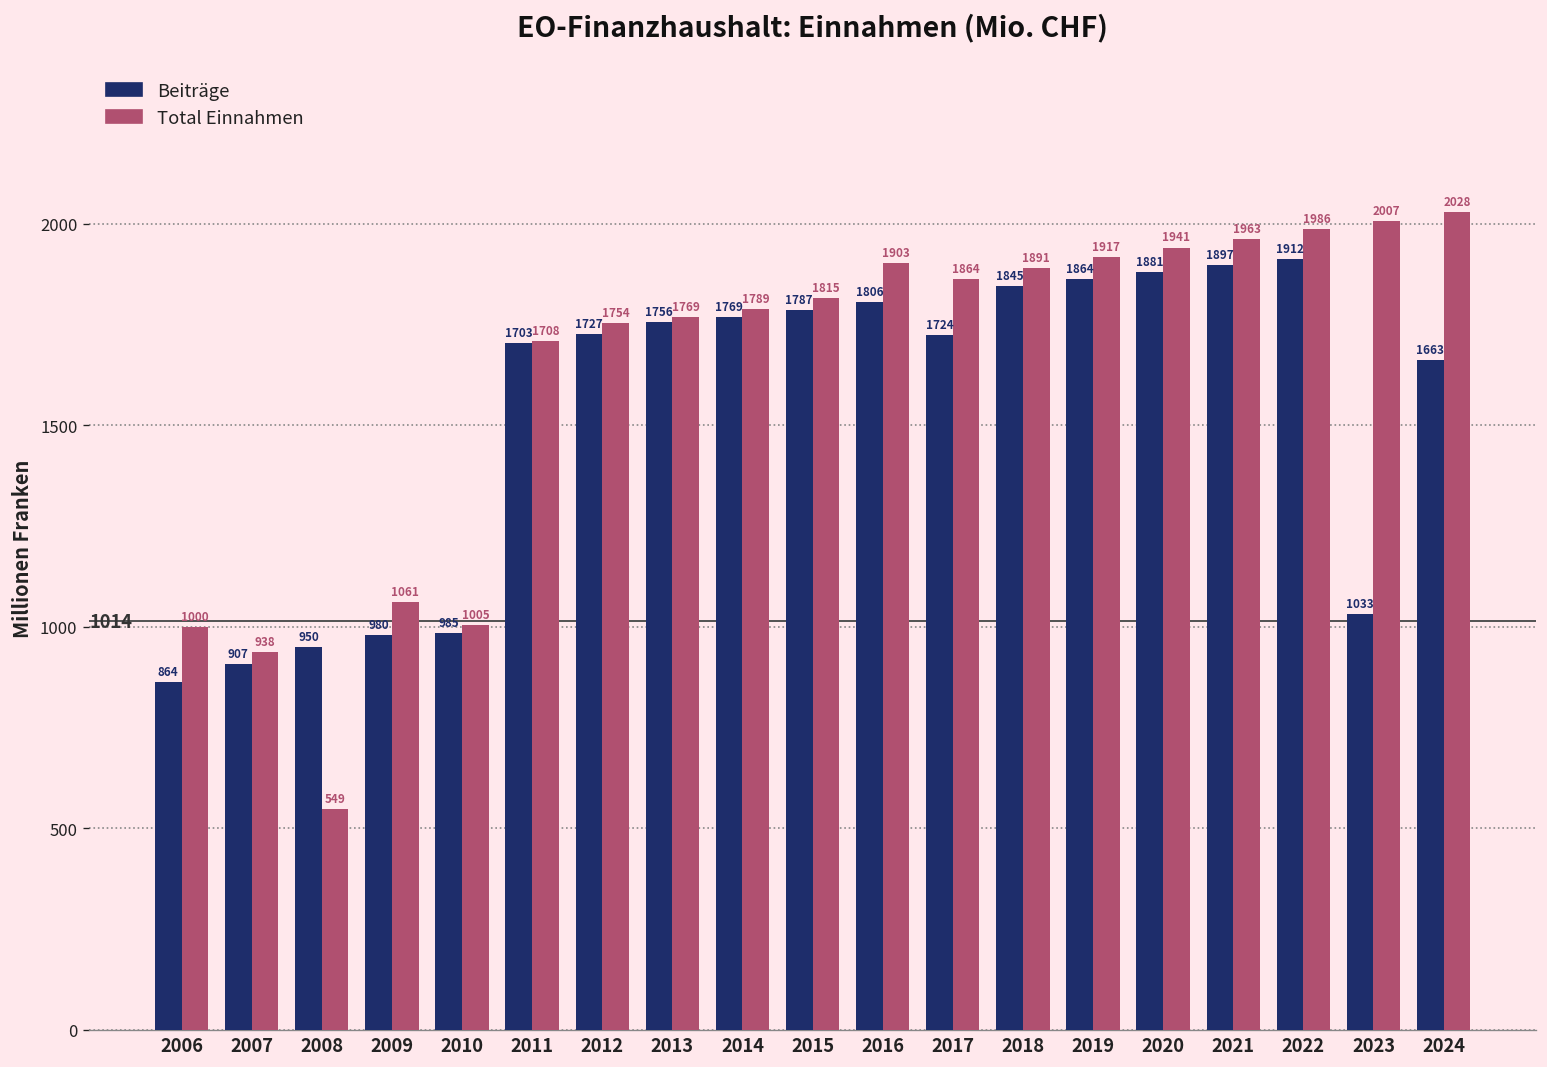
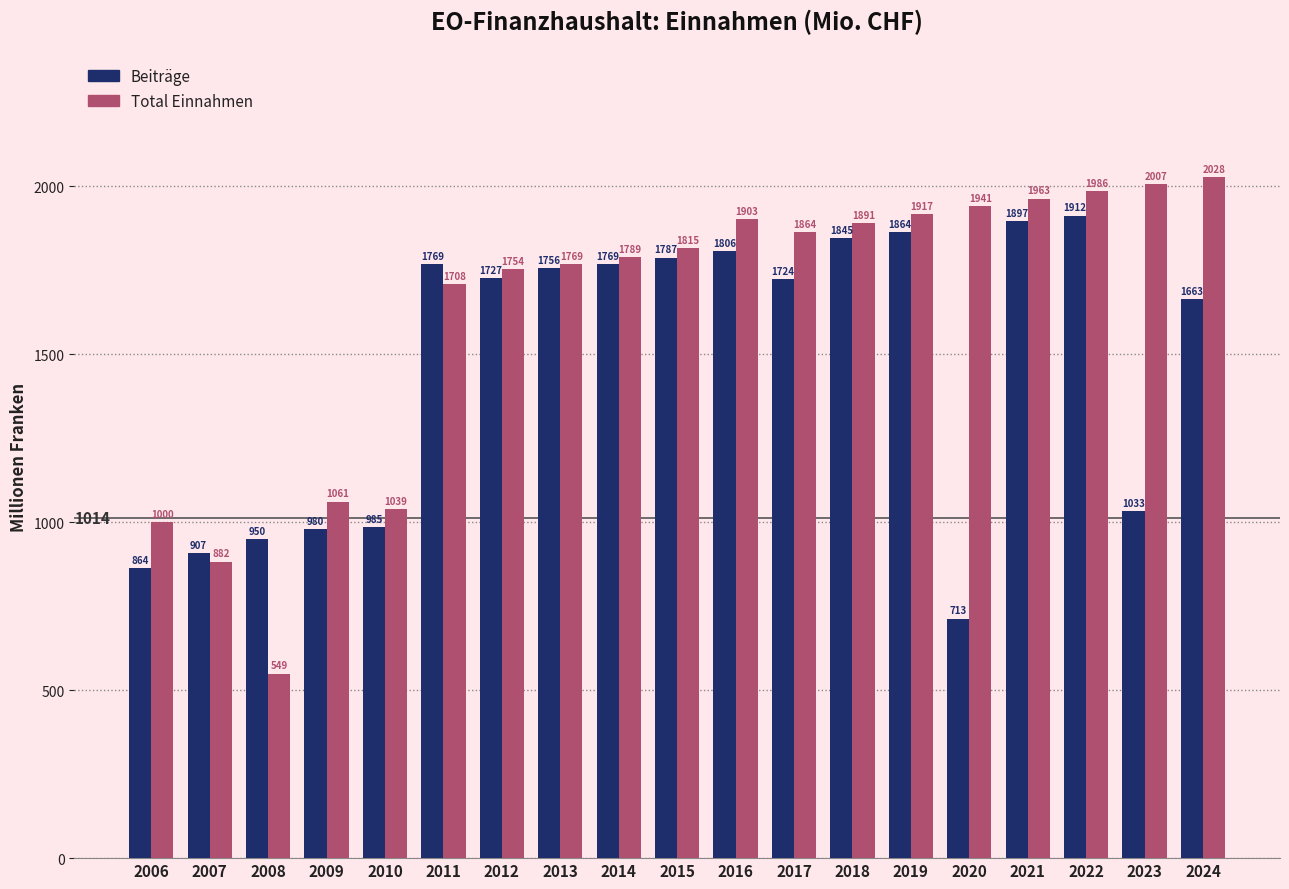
  {
    "Beiträge": {
      "2006": 864,
      "2007": 907,
      "2008": 950,
      "2009": 980,
      "2010": 985,
-     "2011": 1703,
+     "2011": 1769,
      "2012": 1727,
      "2013": 1756,
      "2014": 1769,
      "2015": 1787,
      "2016": 1806,
      "2017": 1724,
      "2018": 1845,
      "2019": 1864,
-     "2020": 1881,
+     "2020": 713,
      "2021": 1897,
      "2022": 1912,
      "2023": 1033,
      "2024": 1663
    },
    "Total Einnahmen": {
      "2006": 1000,
-     "2007": 938,
+     "2007": 882,
      "2008": 549,
      "2009": 1061,
-     "2010": 1005,
+     "2010": 1039,
      "2011": 1708,
      "2012": 1754,
      "2013": 1769,
      "2014": 1789,
      "2015": 1815,
      "2016": 1903,
      "2017": 1864,
      "2018": 1891,
      "2019": 1917,
      "2020": 1941,
      "2021": 1963,
      "2022": 1986,
      "2023": 2007,
      "2024": 2028
    }
  }
